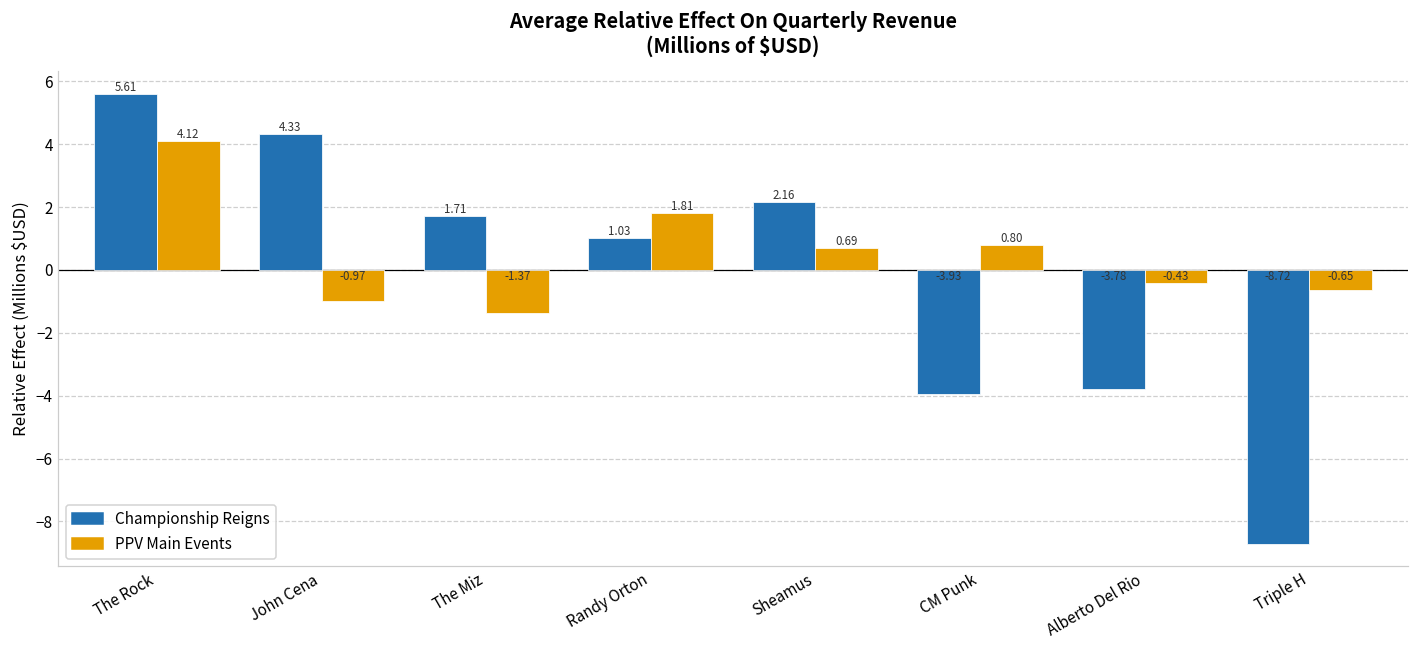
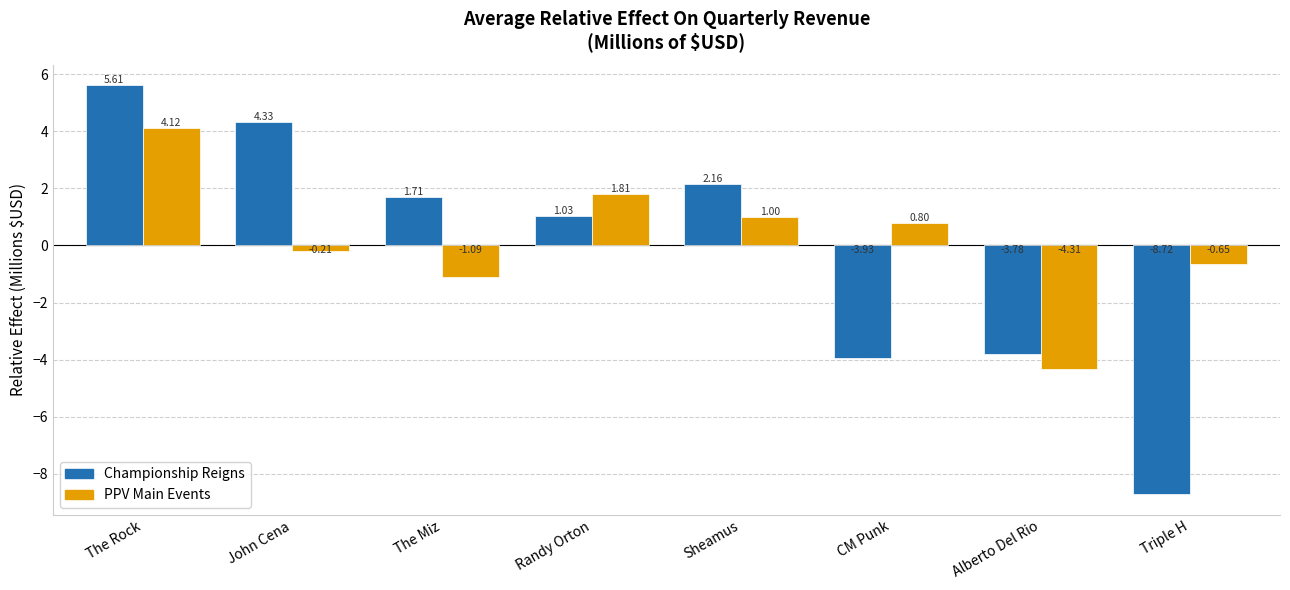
  {
    "Championship Reigns": {
      "The Rock": 5.61,
      "John Cena": 4.33,
      "The Miz": 1.71,
      "Randy Orton": 1.03,
      "Sheamus": 2.16,
      "CM Punk": -3.93,
      "Alberto Del Rio": -3.78,
      "Triple H": -8.72
    },
    "PPV Main Events": {
      "The Rock": 4.12,
-     "John Cena": -0.97,
-     "The Miz": -1.37,
+     "John Cena": -0.21,
+     "The Miz": -1.09,
      "Randy Orton": 1.81,
-     "Sheamus": 0.69,
+     "Sheamus": 1.00,
      "CM Punk": 0.80,
-     "Alberto Del Rio": -0.43,
+     "Alberto Del Rio": -4.31,
      "Triple H": -0.65
    }
  }
